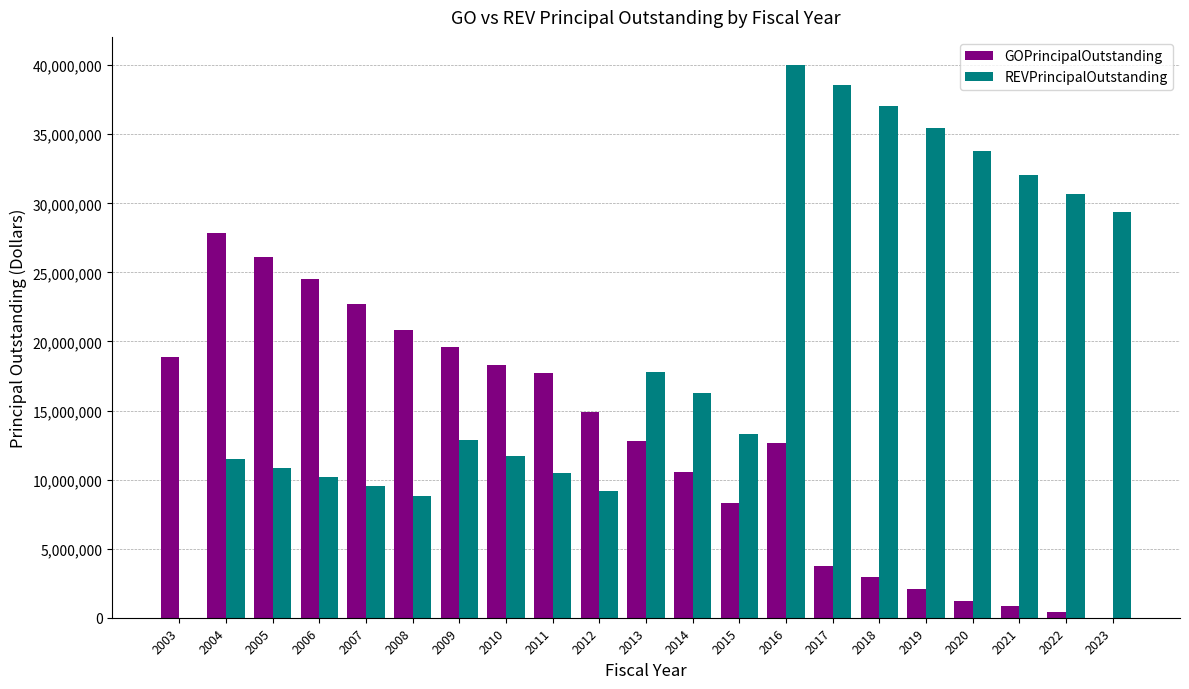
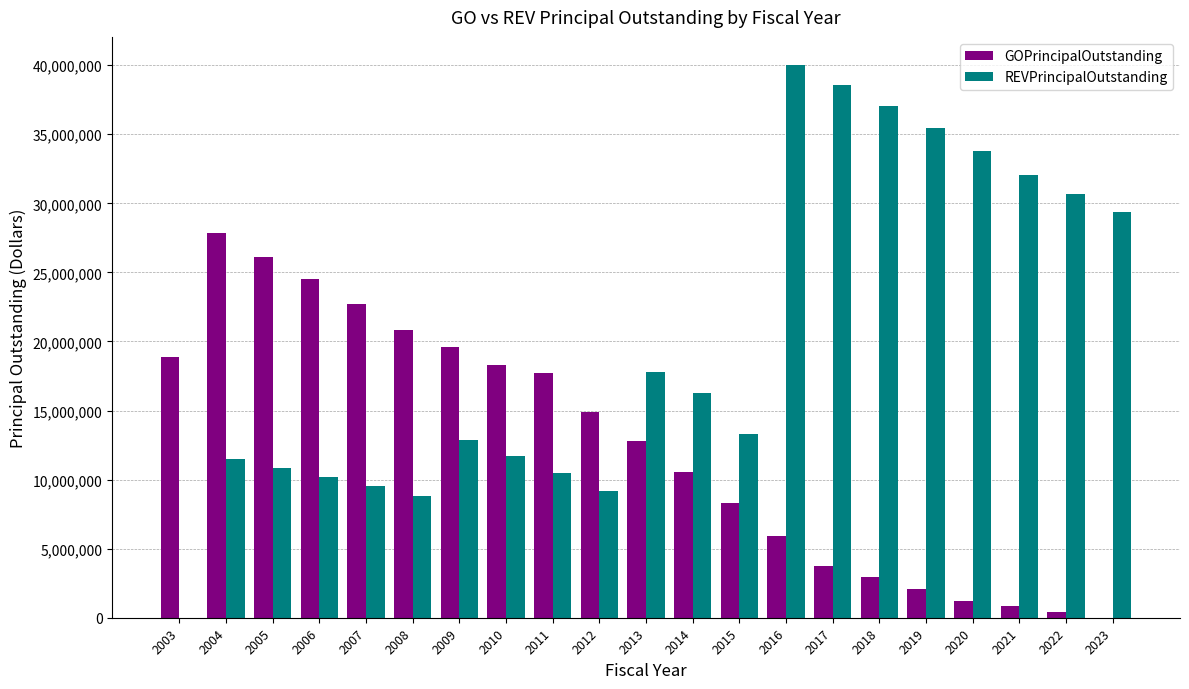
  {
    "GOPrincipalOutstanding": {
      "2003": "18,800,000",
      "2004": "27,800,000",
      "2005": "26,100,000",
      "2006": "24,600,000",
      "2007": "22,700,000",
      "2008": "20,800,000",
      "2009": "19,600,000",
      "2010": "18,300,000",
      "2011": "17,700,000",
      "2012": "14,900,000",
      "2013": "12,800,000",
      "2014": "10,600,000",
      "2015": "8,300,000",
-     "2016": "12,700,000",
+     "2016": "5,900,000",
      "2017": "3,700,000",
      "2018": "3,000,000",
      "2019": "2,100,000",
      "2020": "1,200,000",
      "2021": "800,000",
      "2022": "400,000",
      "2023": "0"
    },
    "REVPrincipalOutstanding": {
      "2003": "0",
      "2004": "11,500,000",
      "2005": "10,900,000",
      "2006": "10,200,000",
      "2007": "9,500,000",
      "2008": "8,800,000",
      "2009": "12,900,000",
      "2010": "11,700,000",
      "2011": "10,500,000",
      "2012": "9,200,000",
      "2013": "17,800,000",
      "2014": "16,300,000",
      "2015": "13,300,000",
      "2016": "40,000,000",
      "2017": "38,600,000",
      "2018": "37,100,000",
      "2019": "35,400,000",
      "2020": "33,800,000",
      "2021": "32,100,000",
      "2022": "30,700,000",
      "2023": "29,300,000"
    }
  }
